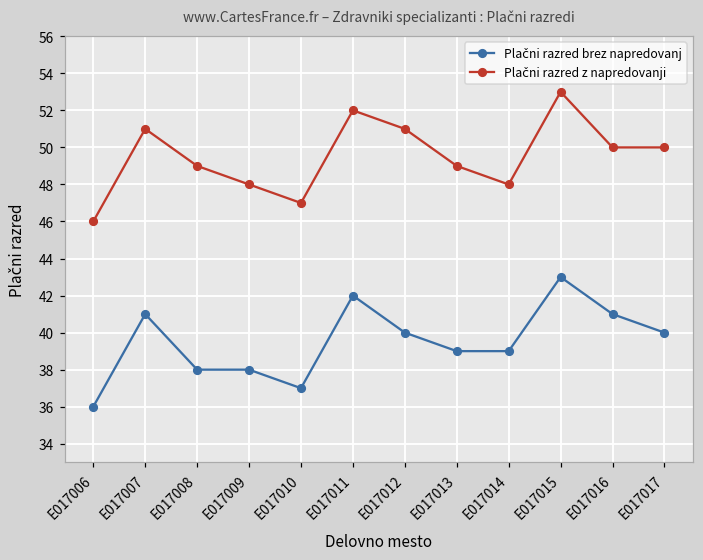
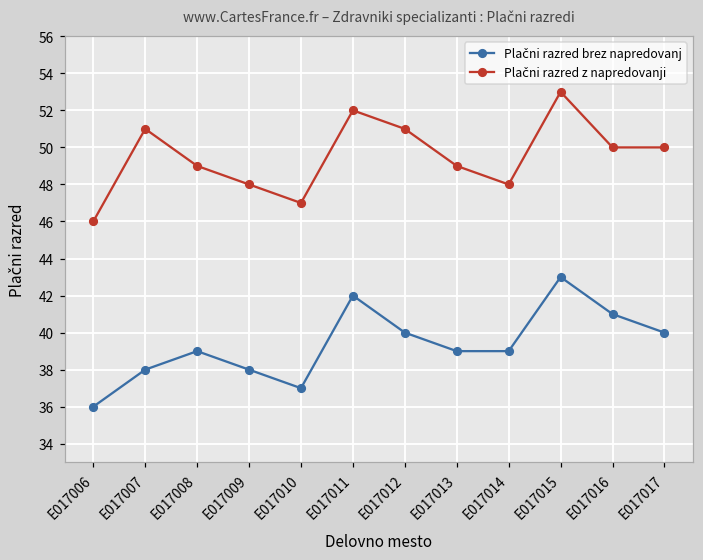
  {
    "Plačni razred brez napredovanj": {
      "E017006": 36,
-     "E017007": 41,
-     "E017008": 38,
+     "E017007": 38,
+     "E017008": 39,
      "E017009": 38,
      "E017010": 37,
      "E017011": 42,
      "E017012": 40,
      "E017013": 39,
      "E017014": 39,
      "E017015": 43,
      "E017016": 41,
      "E017017": 40
    },
    "Plačni razred z napredovanji": {
      "E017006": 46,
      "E017007": 51,
      "E017008": 49,
      "E017009": 48,
      "E017010": 47,
      "E017011": 52,
      "E017012": 51,
      "E017013": 49,
      "E017014": 48,
      "E017015": 53,
      "E017016": 50,
      "E017017": 50
    }
  }
